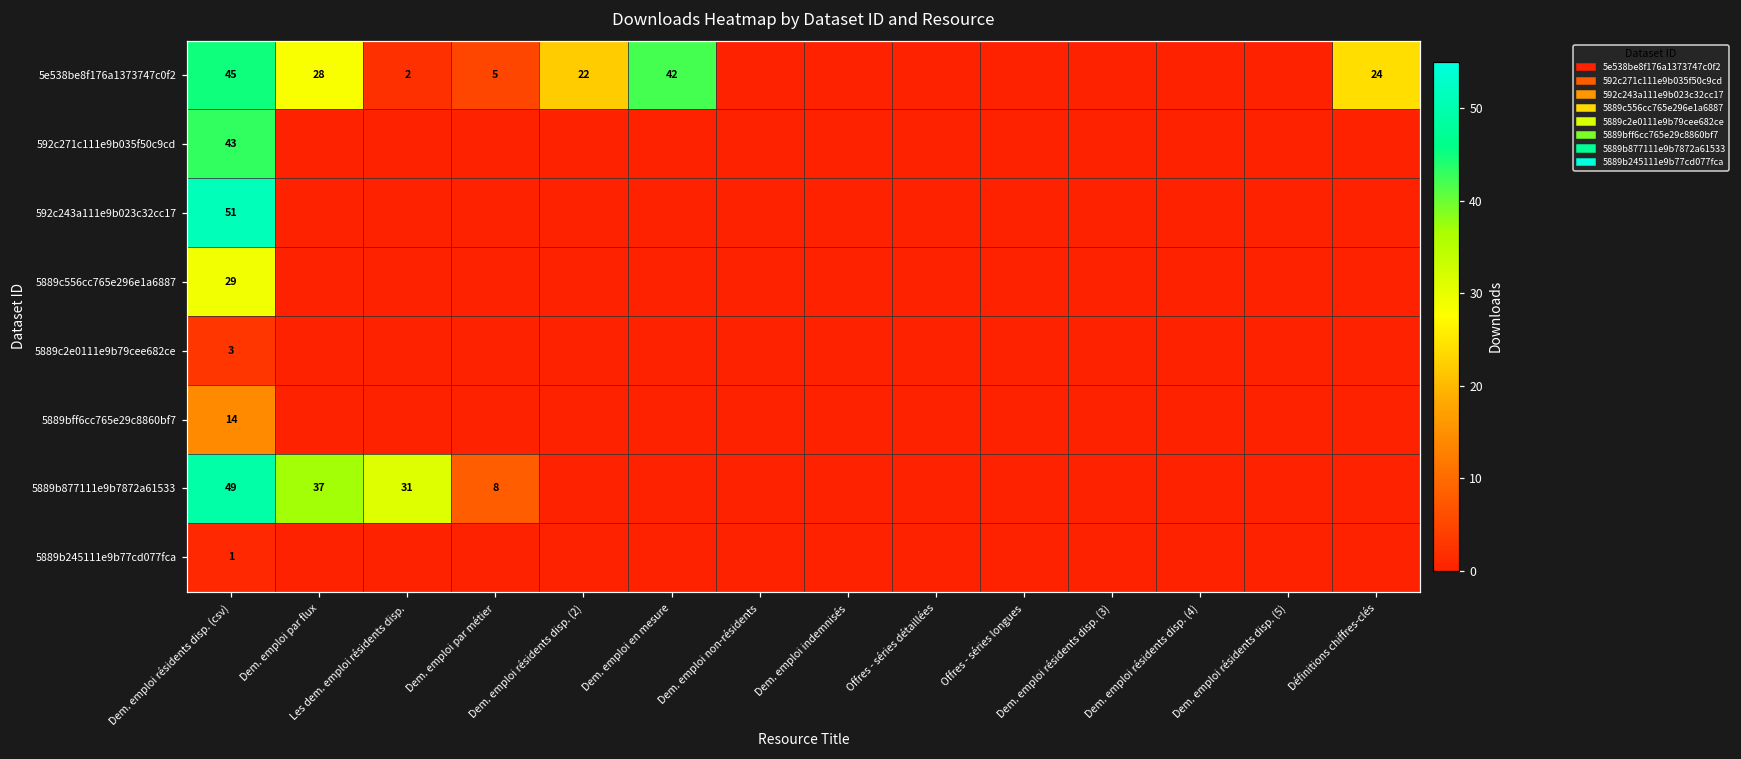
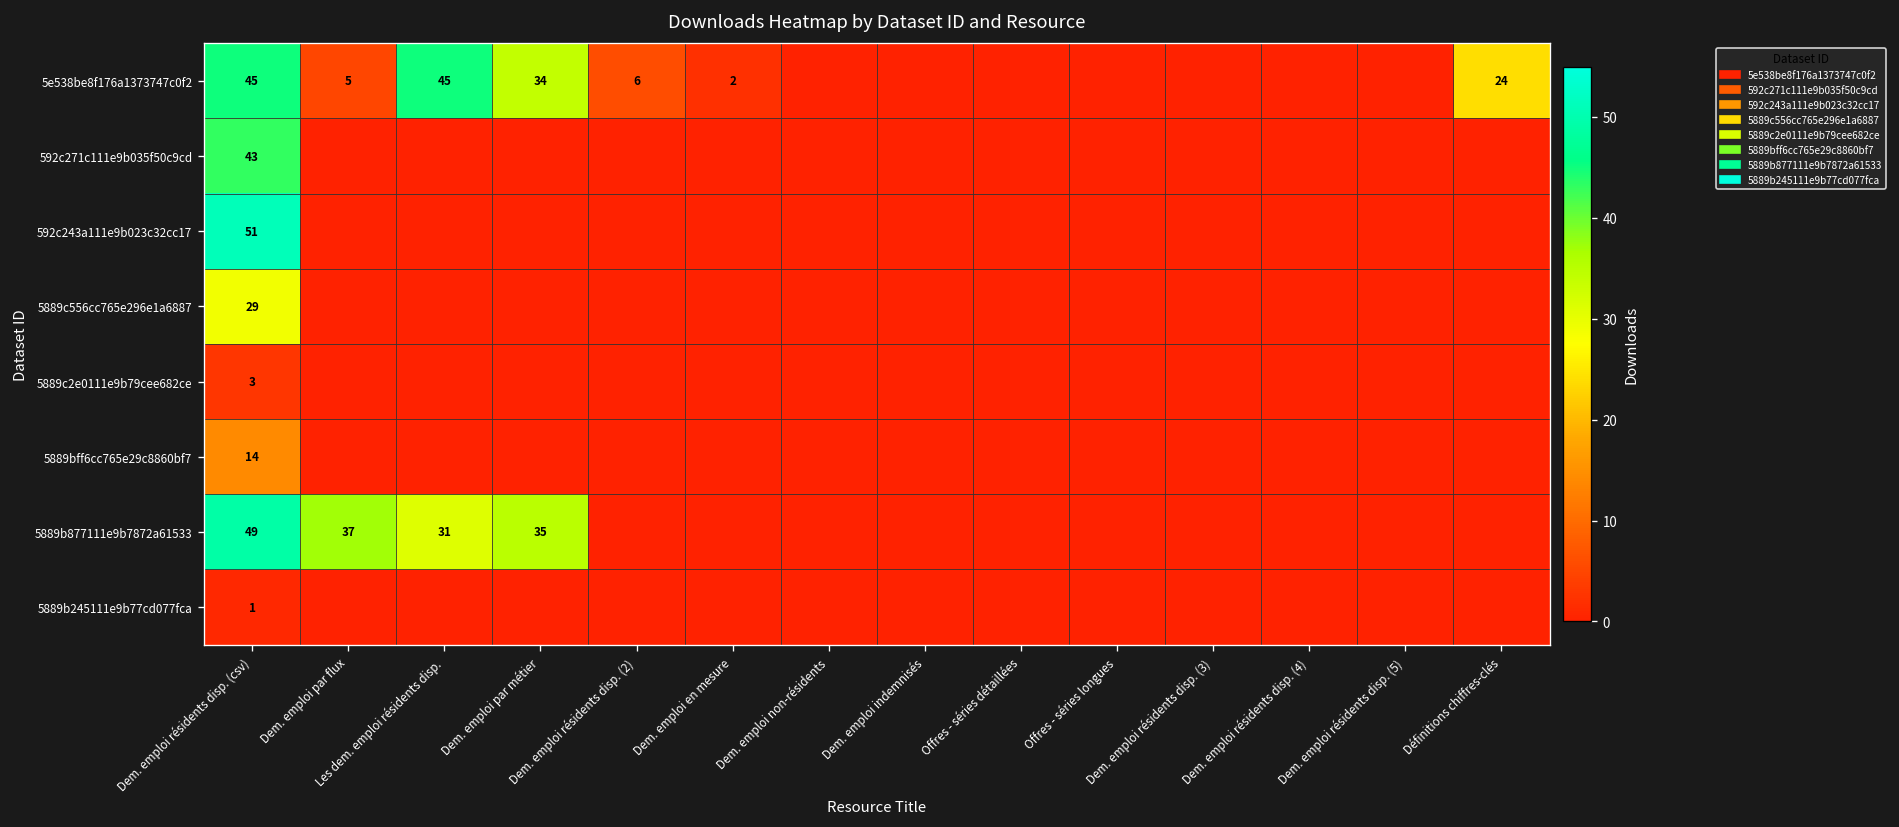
  {
    "5e538be8f176a1373747c0f2": {
      "Dem. emploi résidents disp. (csv)": 45,
-     "Dem. emploi par flux": 28,
-     "Les dem. emploi résidents disp.": 2,
-     "Dem. emploi par métier": 5,
-     "Dem. emploi résidents disp. (2)": 22,
-     "Dem. emploi en mesure": 42,
+     "Dem. emploi par flux": 5,
+     "Les dem. emploi résidents disp.": 45,
+     "Dem. emploi par métier": 34,
+     "Dem. emploi résidents disp. (2)": 6,
+     "Dem. emploi en mesure": 2,
      "Définitions chiffres-clés": 24
    },
    "592c271c111e9b035f50c9cd": {
      "Dem. emploi résidents disp. (csv)": 43
    },
    "592c243a111e9b023c32cc17": {
      "Dem. emploi résidents disp. (csv)": 51
    },
    "5889c556cc765e296e1a6887": {
      "Dem. emploi résidents disp. (csv)": 29
    },
    "5889c2e0111e9b79cee682ce": {
      "Dem. emploi résidents disp. (csv)": 3
    },
    "5889bff6cc765e29c8860bf7": {
      "Dem. emploi résidents disp. (csv)": 14
    },
    "5889b877111e9b7872a61533": {
      "Dem. emploi résidents disp. (csv)": 49,
      "Dem. emploi par flux": 37,
      "Les dem. emploi résidents disp.": 31,
-     "Dem. emploi par métier": 8
+     "Dem. emploi par métier": 35
    },
    "5889b245111e9b77cd077fca": {
      "Dem. emploi résidents disp. (csv)": 1
    }
  }
